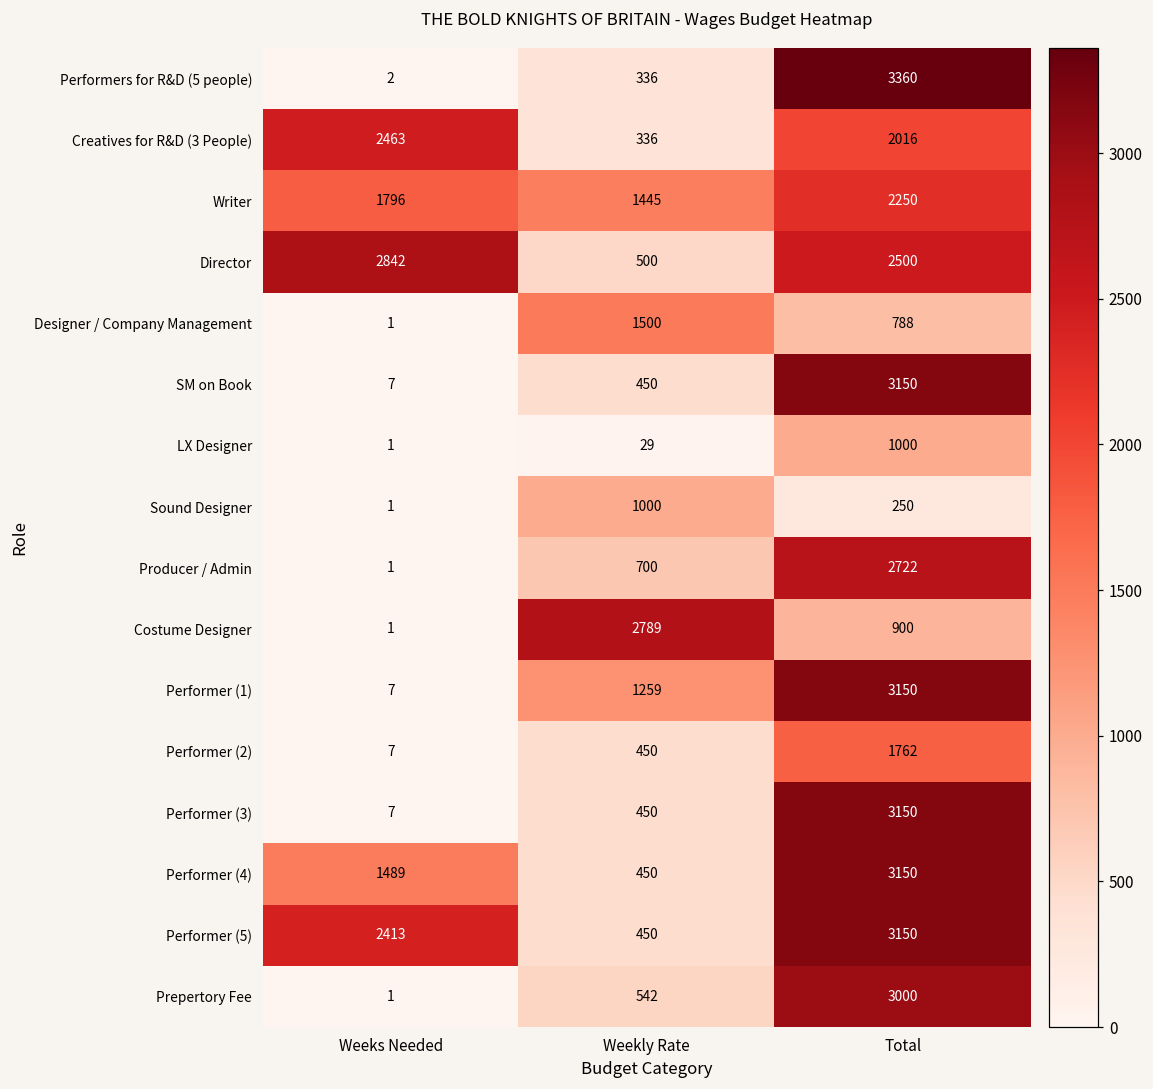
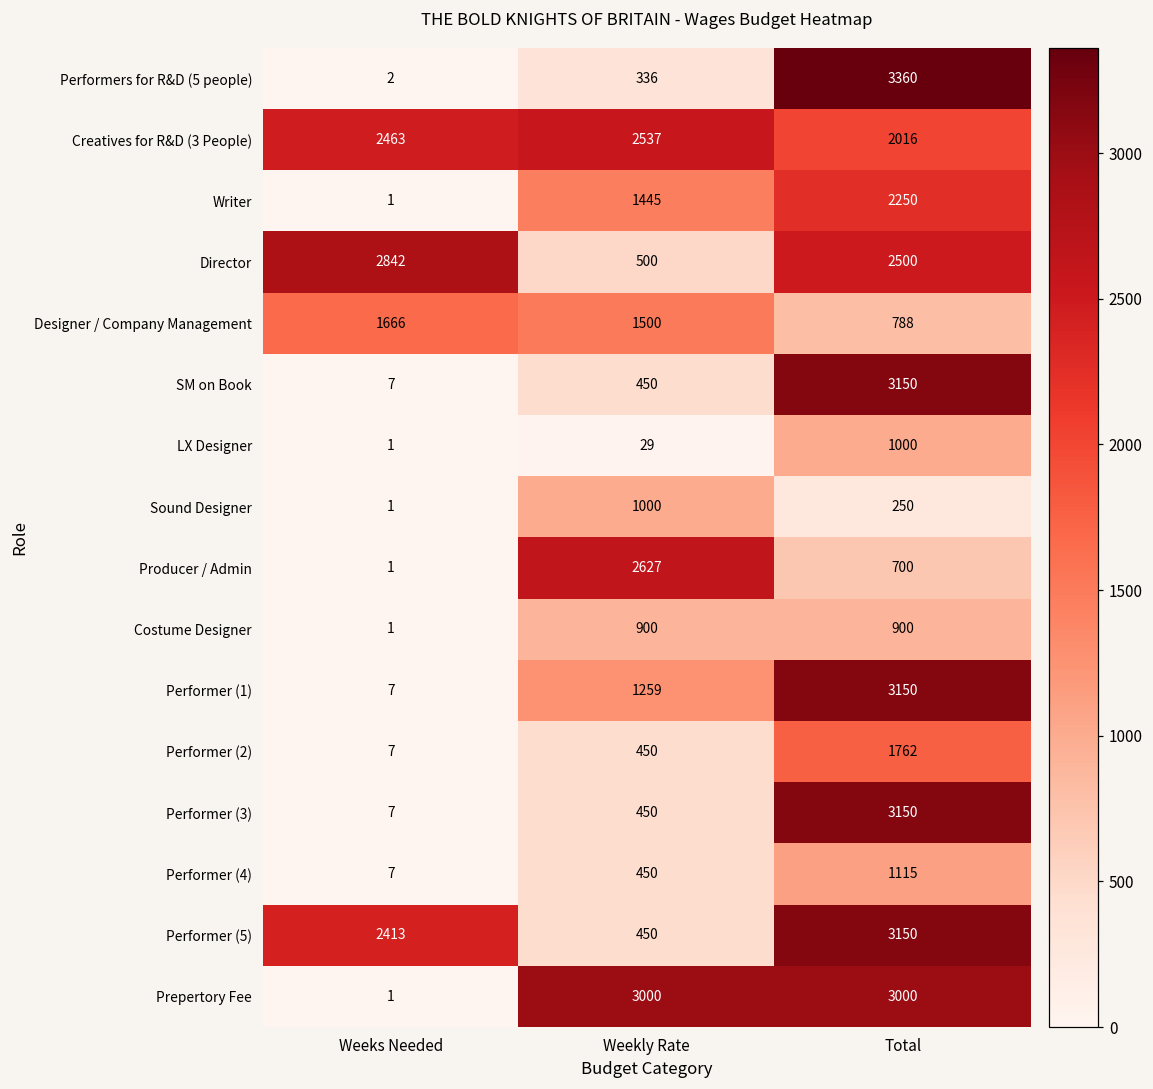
  {
    "Performers for R&D (5 people)": {
      "Weeks Needed": 2,
      "Weekly Rate": 336,
      "Total": 3360
    },
    "Creatives for R&D (3 People)": {
      "Weeks Needed": 2463,
-     "Weekly Rate": 336,
+     "Weekly Rate": 2537,
      "Total": 2016
    },
    "Writer": {
-     "Weeks Needed": 1796,
+     "Weeks Needed": 1,
      "Weekly Rate": 1445,
      "Total": 2250
    },
    "Director": {
      "Weeks Needed": 2842,
      "Weekly Rate": 500,
      "Total": 2500
    },
    "Designer / Company Management": {
-     "Weeks Needed": 1,
+     "Weeks Needed": 1666,
      "Weekly Rate": 1500,
      "Total": 788
    },
    "SM on Book": {
      "Weeks Needed": 7,
      "Weekly Rate": 450,
      "Total": 3150
    },
    "LX Designer": {
      "Weeks Needed": 1,
      "Weekly Rate": 29,
      "Total": 1000
    },
    "Sound Designer": {
      "Weeks Needed": 1,
      "Weekly Rate": 1000,
      "Total": 250
    },
    "Producer / Admin": {
      "Weeks Needed": 1,
-     "Weekly Rate": 700,
-     "Total": 2722
+     "Weekly Rate": 2627,
+     "Total": 700
    },
    "Costume Designer": {
      "Weeks Needed": 1,
-     "Weekly Rate": 2789,
+     "Weekly Rate": 900,
      "Total": 900
    },
    "Performer (1)": {
      "Weeks Needed": 7,
      "Weekly Rate": 1259,
      "Total": 3150
    },
    "Performer (2)": {
      "Weeks Needed": 7,
      "Weekly Rate": 450,
      "Total": 1762
    },
    "Performer (3)": {
      "Weeks Needed": 7,
      "Weekly Rate": 450,
      "Total": 3150
    },
    "Performer (4)": {
-     "Weeks Needed": 1489,
+     "Weeks Needed": 7,
      "Weekly Rate": 450,
-     "Total": 3150
+     "Total": 1115
    },
    "Performer (5)": {
      "Weeks Needed": 2413,
      "Weekly Rate": 450,
      "Total": 3150
    },
    "Prepertory Fee": {
      "Weeks Needed": 1,
-     "Weekly Rate": 542,
+     "Weekly Rate": 3000,
      "Total": 3000
    }
  }
